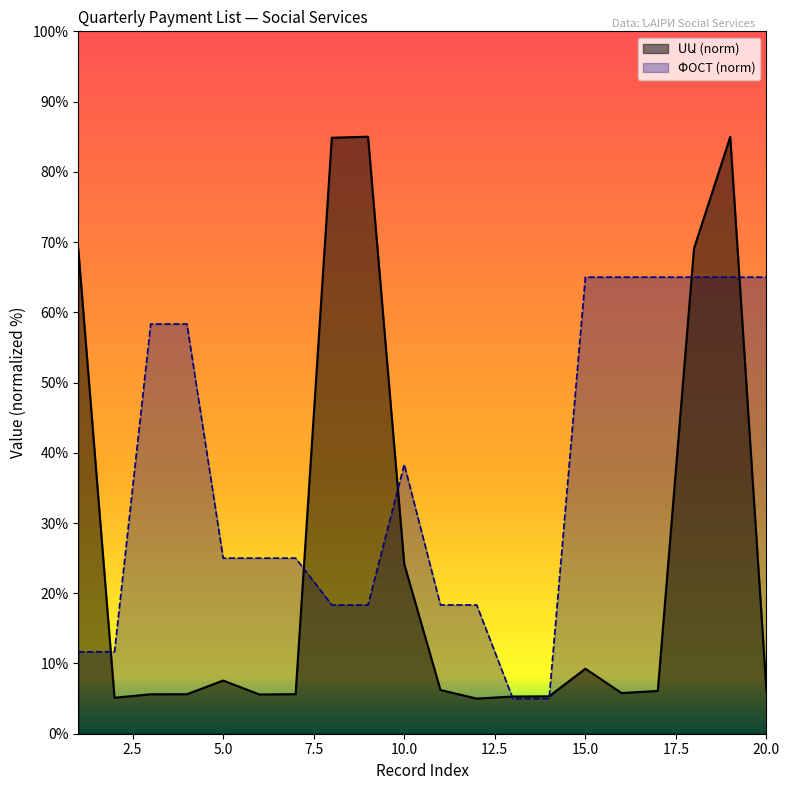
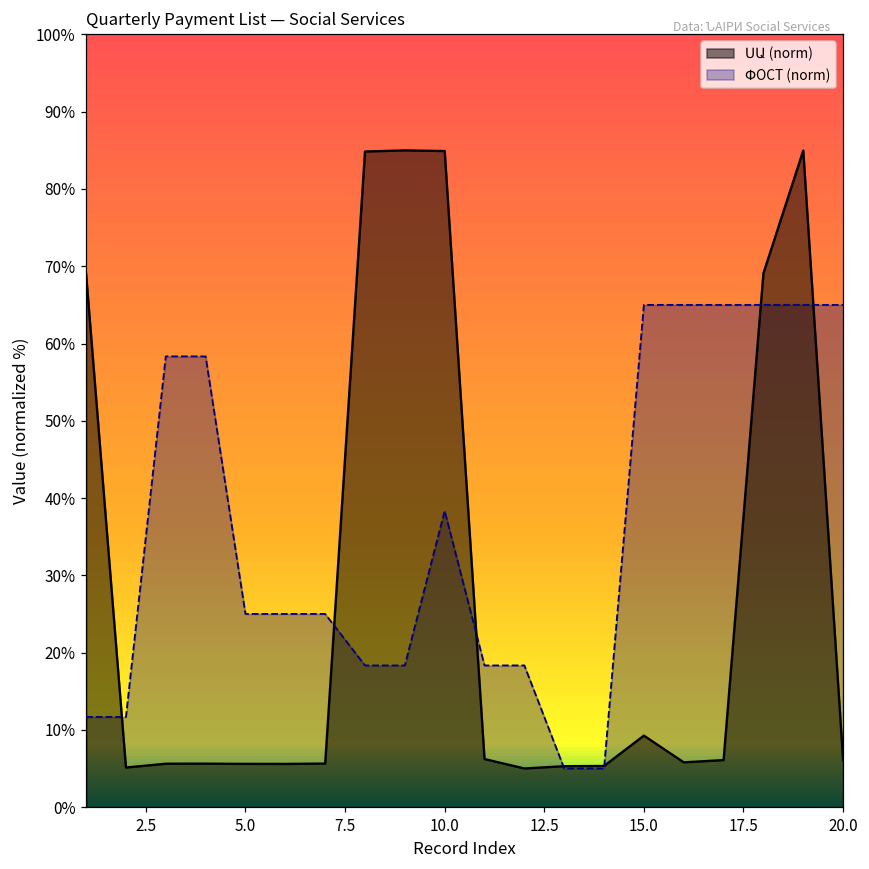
  {
    "ՍԱ (norm)": {
-     "5.0": "8%",
-     "10.0": "24%",
+     "5.0": "6%",
+     "10.0": "85%",
      "15.0": "9%",
      "20.0": "6%"
    },
    "ՓOСТ (norm)": {
      "5.0": "25%",
      "10.0": "38%",
      "15.0": "65%",
      "20.0": "65%"
    }
  }
